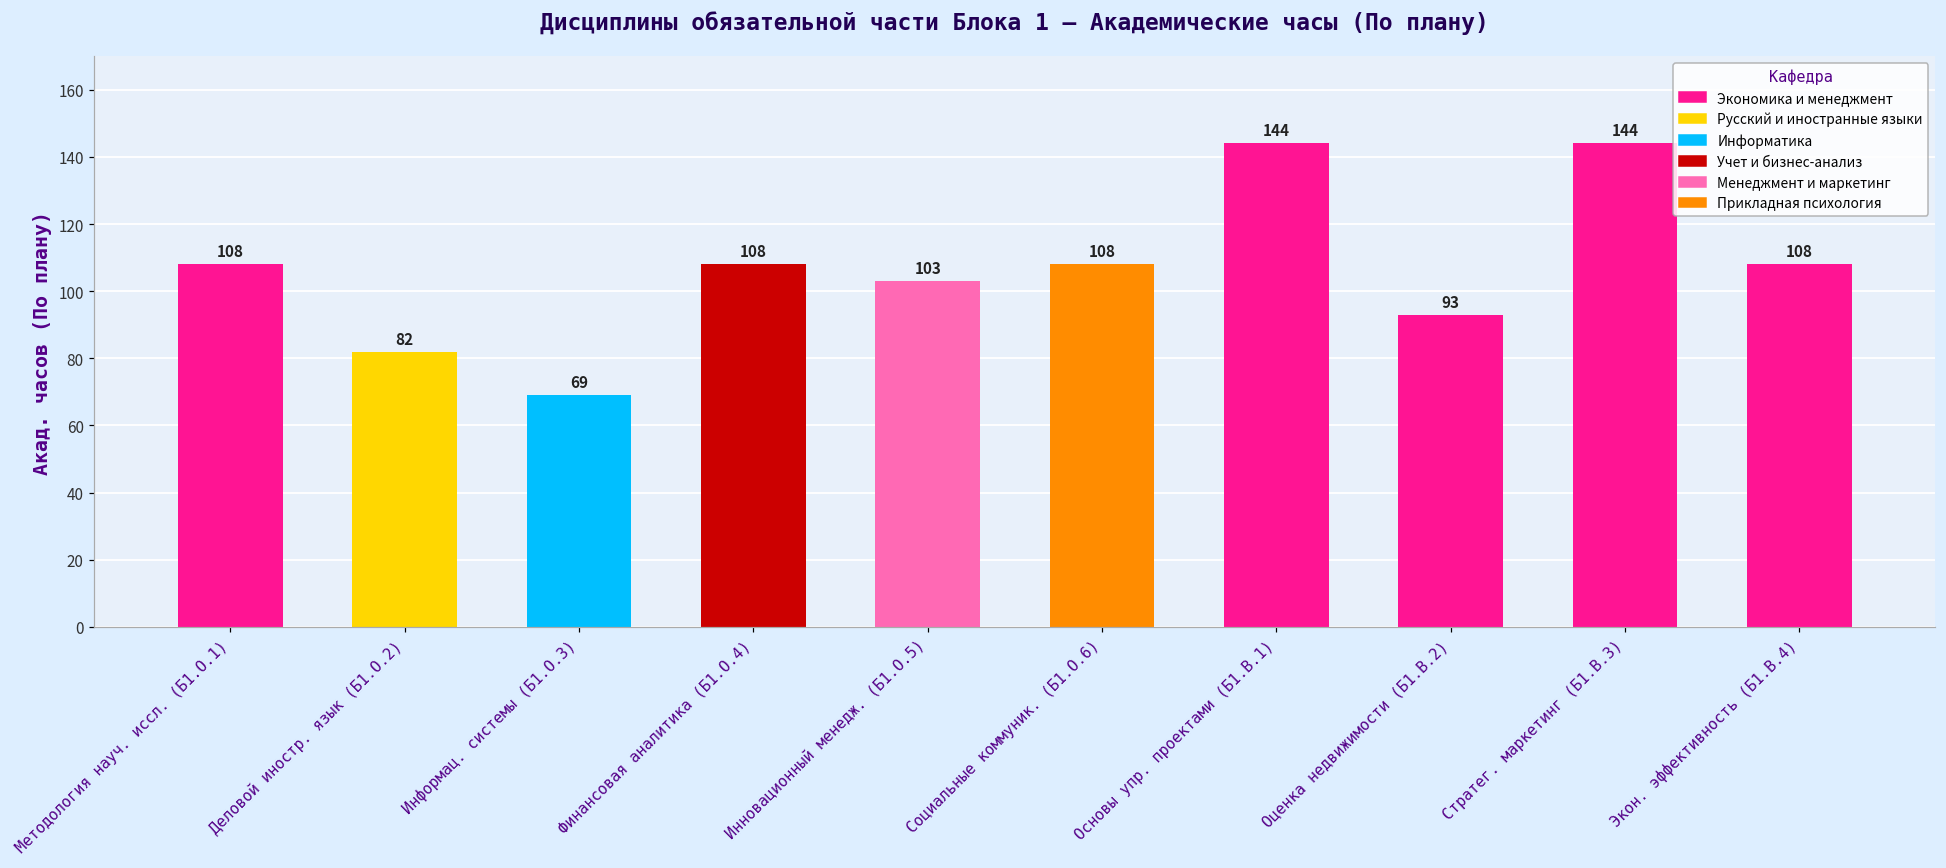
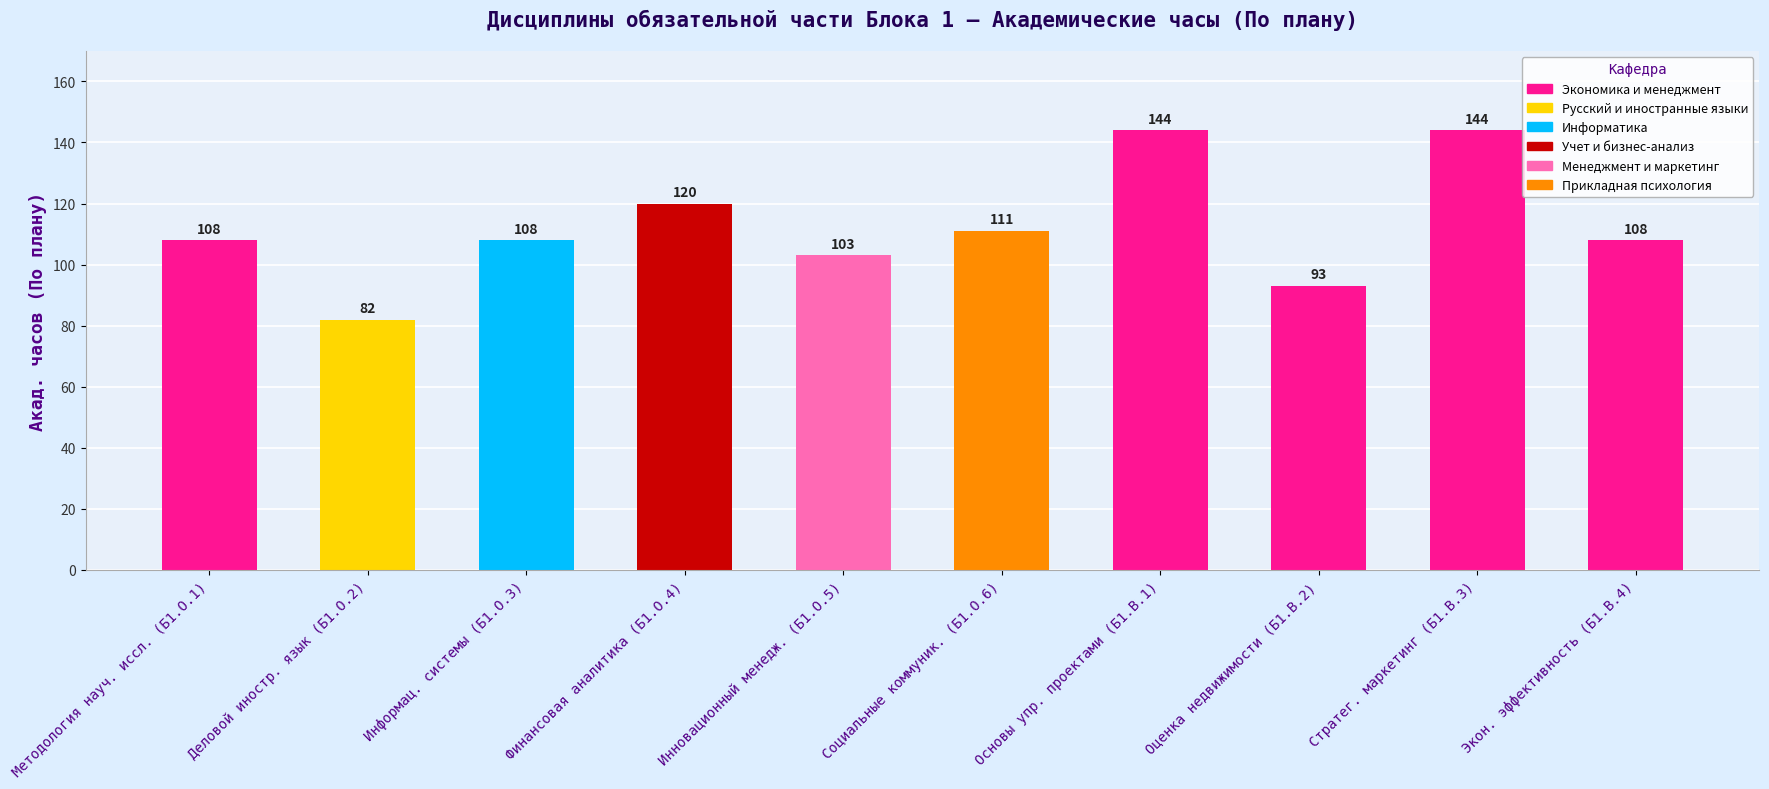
  {
    "Методология науч. иссл. (Б1.О.1)": 108,
    "Деловой иностр. язык (Б1.О.2)": 82,
-   "Информац. системы (Б1.О.3)": 69,
-   "Финансовая аналитика (Б1.О.4)": 108,
+   "Информац. системы (Б1.О.3)": 108,
+   "Финансовая аналитика (Б1.О.4)": 120,
    "Инновационный менедж. (Б1.О.5)": 103,
-   "Социальные коммуник. (Б1.О.6)": 108,
+   "Социальные коммуник. (Б1.О.6)": 111,
    "Основы упр. проектами (Б1.В.1)": 144,
    "Оценка недвижимости (Б1.В.2)": 93,
    "Стратег. маркетинг (Б1.В.3)": 144,
    "Экон. эффективность (Б1.В.4)": 108
  }
